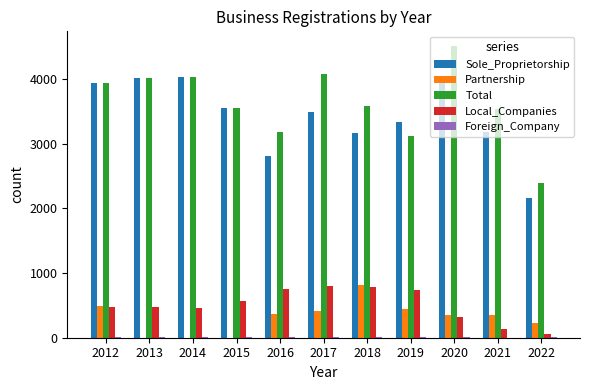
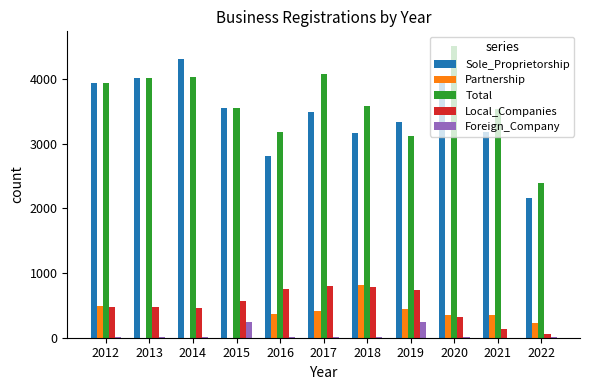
  {
    "Sole_Proprietorship": {
      "2012": 3900,
      "2013": 4000,
-     "2014": 4000,
+     "2014": 4300,
      "2015": 3600,
      "2016": 2800,
      "2017": 3500,
      "2018": 3200,
      "2019": 3300,
      "2022": 2200
    },
    "Partnership": {
      "2012": 500,
      "2013": 0,
      "2014": 0,
      "2015": 0,
      "2016": 400,
      "2017": 400,
      "2018": 800,
      "2019": 400,
      "2020": 400,
      "2021": 400,
      "2022": 200
    },
    "Total": {
      "2012": 3900,
      "2013": 4000,
      "2014": 4000,
      "2015": 3600,
      "2016": 3200,
      "2017": 4100,
      "2018": 3600,
      "2019": 3100,
      "2022": 2400
    },
    "Local_Companies": {
      "2012": 500,
      "2013": 500,
      "2014": 500,
      "2015": 600,
      "2016": 800,
      "2017": 800,
      "2018": 800,
      "2019": 700,
      "2020": 300,
      "2021": 100,
      "2022": 100
    },
    "Foreign_Company": {
-     "2015": 0,
-     "2019": 0
+     "2015": 200,
+     "2019": 200
    }
  }
